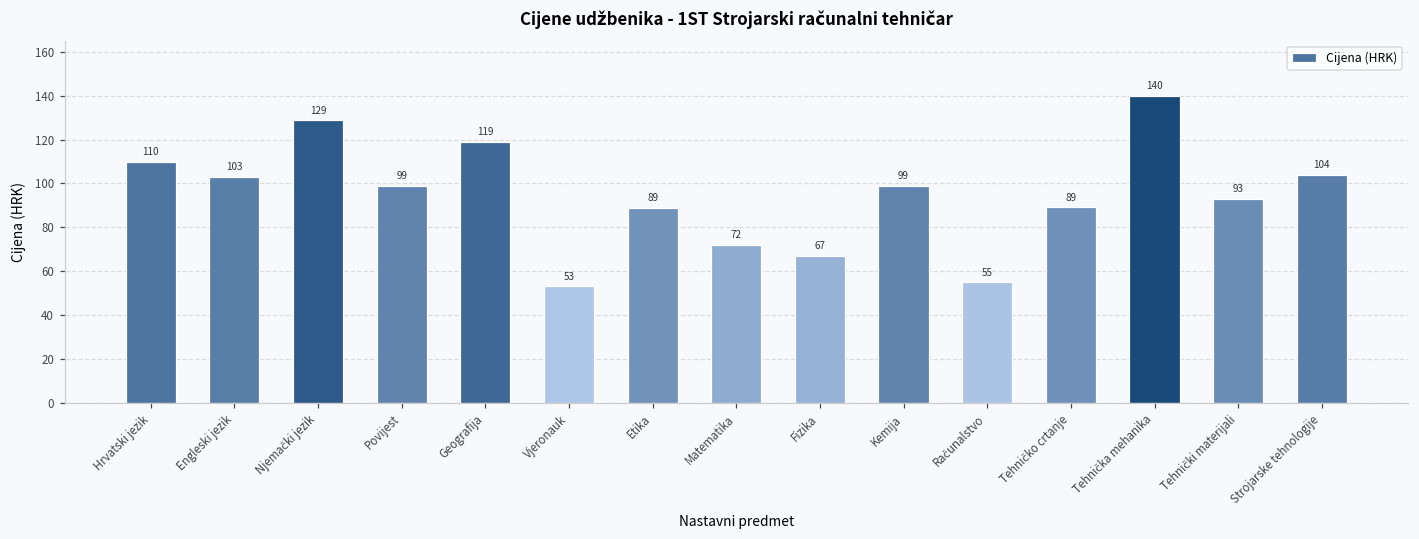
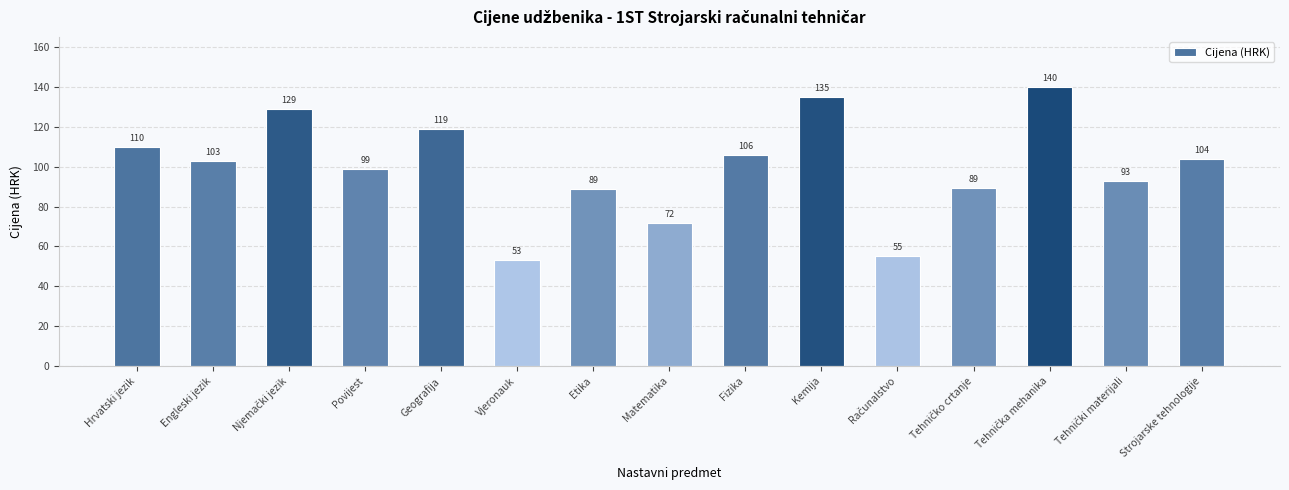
  {
    "Hrvatski jezik": 110,
    "Engleski jezik": 103,
    "Njemački jezik": 129,
    "Povijest": 99,
    "Geografija": 119,
    "Vjeronauk": 53,
    "Etika": 89,
    "Matematika": 72,
-   "Fizika": 67,
-   "Kemija": 99,
+   "Fizika": 106,
+   "Kemija": 135,
    "Računalstvo": 55,
    "Tehničko crtanje": 89,
    "Tehnička mehanika": 140,
    "Tehnički materijali": 93,
    "Strojarske tehnologije": 104
  }
